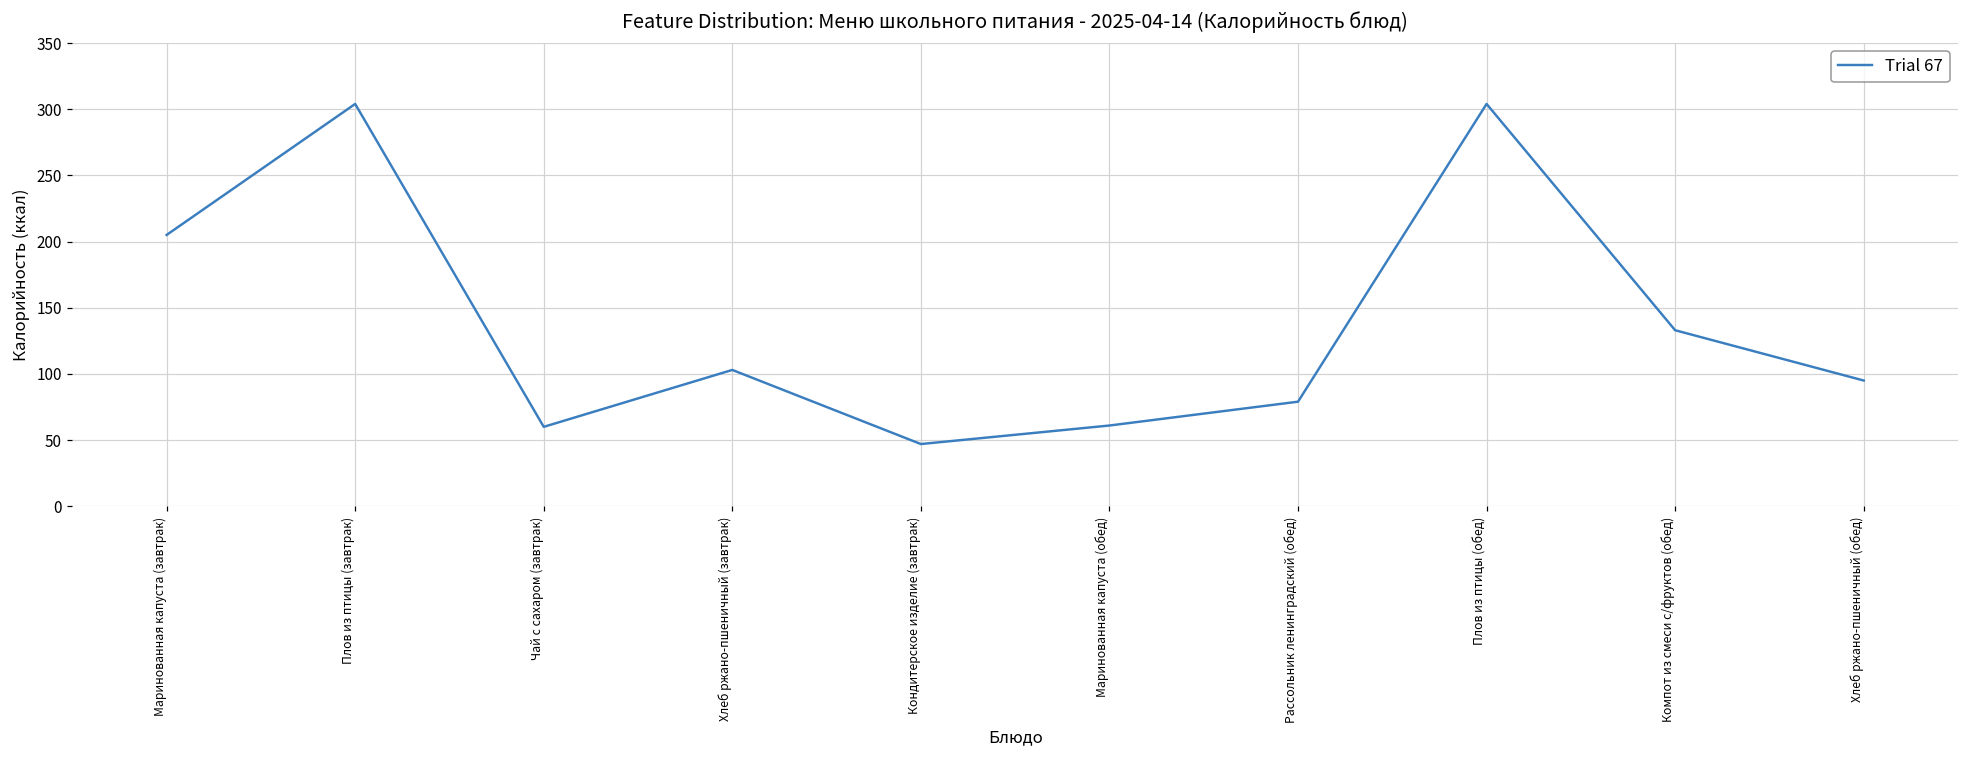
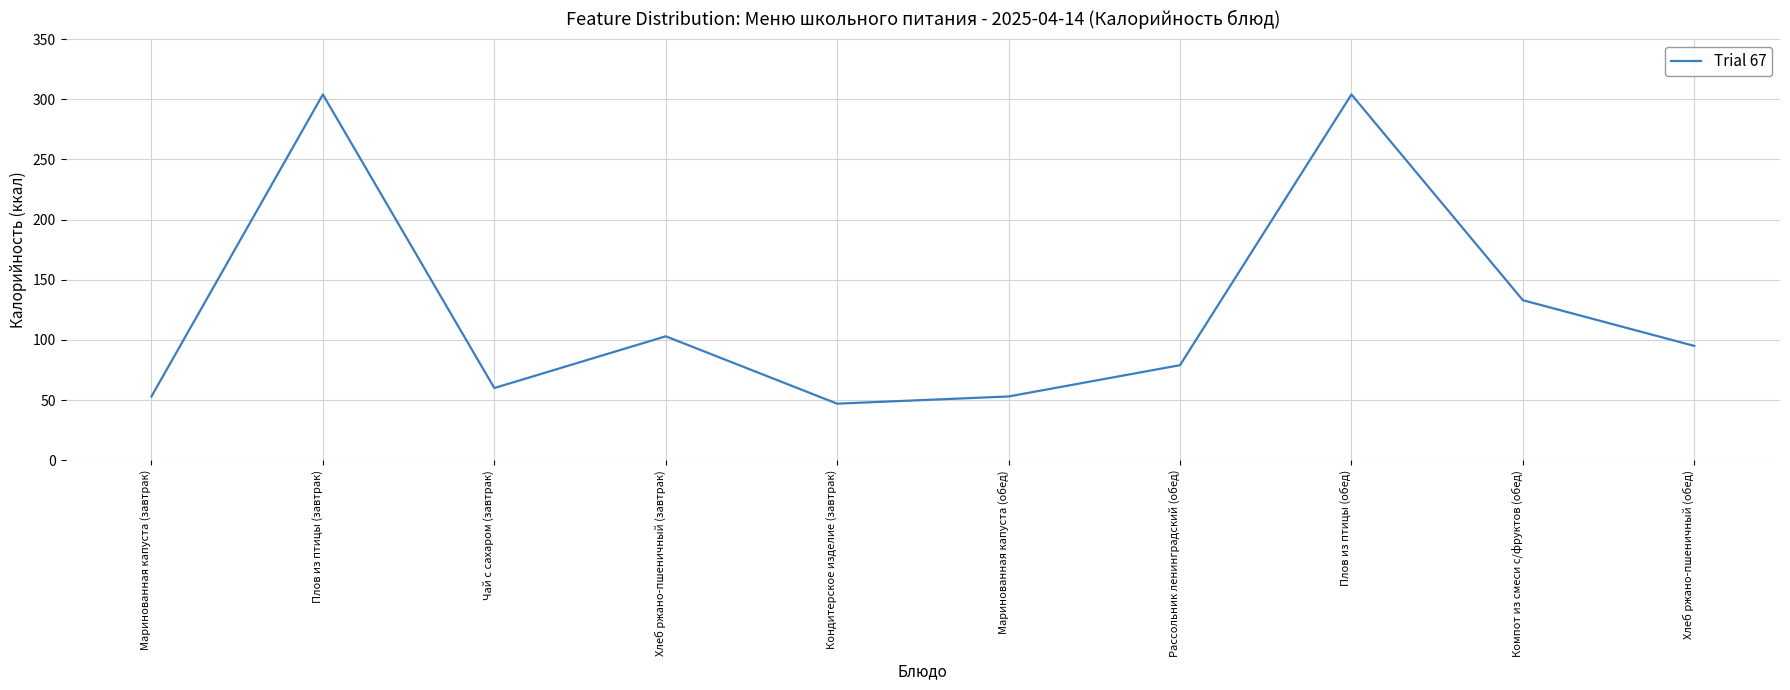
  {
-   "Маринованная капуста (завтрак)": 205,
+   "Маринованная капуста (завтрак)": 53,
    "Плов из птицы (завтрак)": 304,
    "Чай с сахаром (завтрак)": 60,
    "Хлеб ржано-пшеничный (завтрак)": 103,
    "Кондитерское изделие (завтрак)": 47,
-   "Маринованная капуста (обед)": 61,
+   "Маринованная капуста (обед)": 53,
    "Рассольник ленинградский (обед)": 79,
    "Плов из птицы (обед)": 304,
    "Компот из смеси с/фруктов (обед)": 133,
    "Хлеб ржано-пшеничный (обед)": 95
  }
